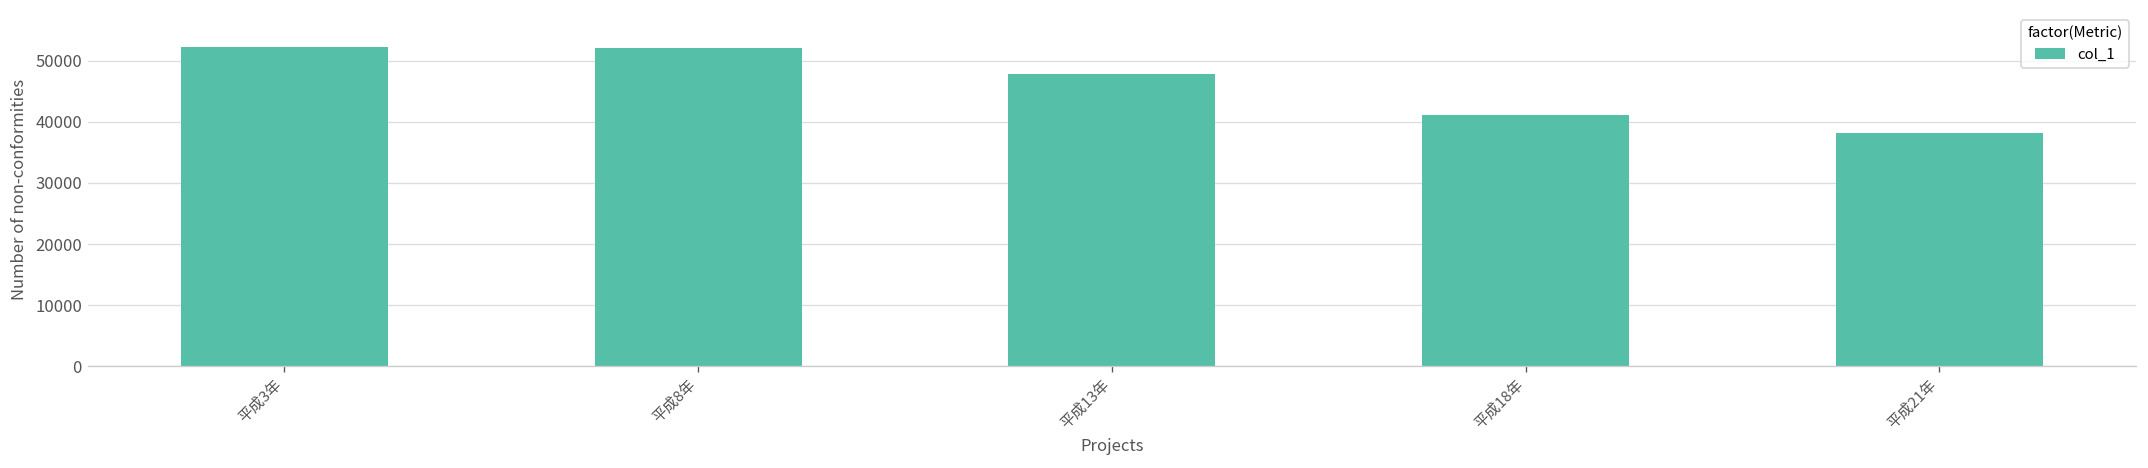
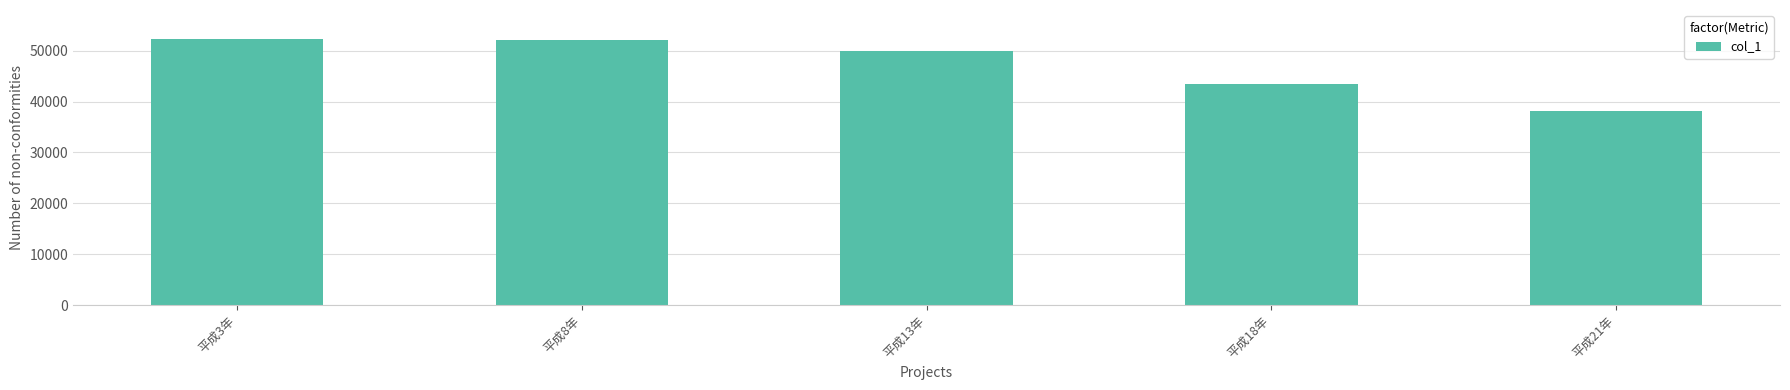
  {
    "平成3年": 52000,
    "平成8年": 52000,
-   "平成13年": 48000,
-   "平成18年": 41000,
+   "平成13年": 50000,
+   "平成18年": 43000,
    "平成21年": 38000
  }
